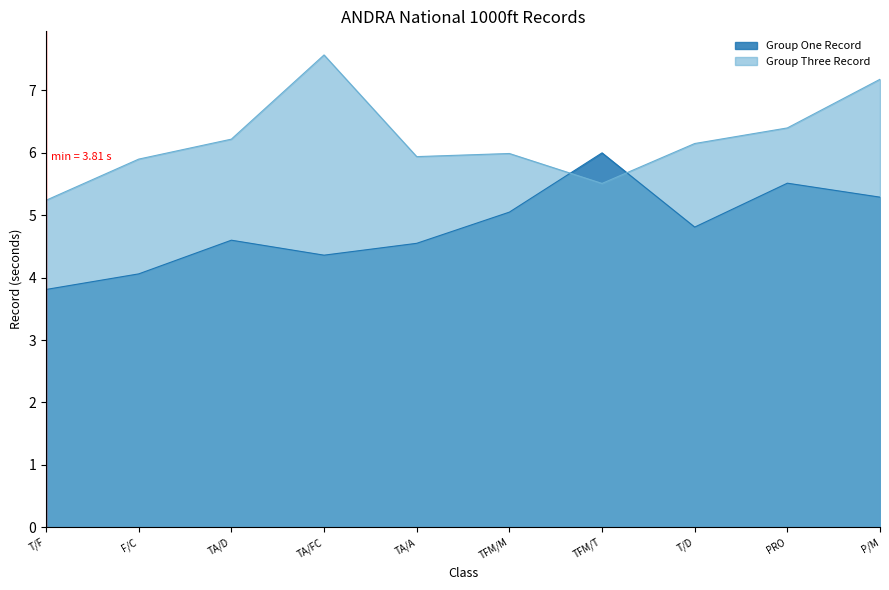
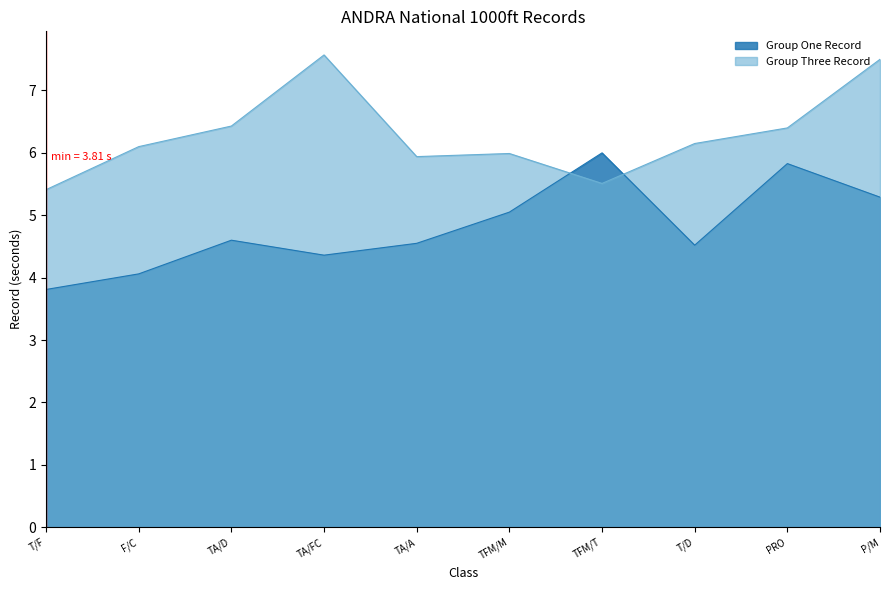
  {
    "Group One Record": {
      "T/F": 3.8,
      "F/C": 4.1,
      "TA/D": 4.6,
      "TA/FC": 4.4,
      "TA/A": 4.6,
      "TFM/M": 5.1,
      "TFM/T": 6.0,
-     "T/D": 4.8,
-     "PRO": 5.5,
+     "T/D": 4.5,
+     "PRO": 5.8,
      "P/M": 5.3
    },
    "Group Three Record": {
-     "T/F": 5.2,
-     "F/C": 5.9,
-     "TA/D": 6.2,
+     "T/F": 5.4,
+     "F/C": 6.1,
+     "TA/D": 6.4,
      "TA/FC": 7.6,
      "TA/A": 5.9,
      "TFM/M": 6.0,
      "TFM/T": 5.5,
      "T/D": 6.2,
      "PRO": 6.4,
-     "P/M": 7.2
+     "P/M": 7.5
    }
  }
